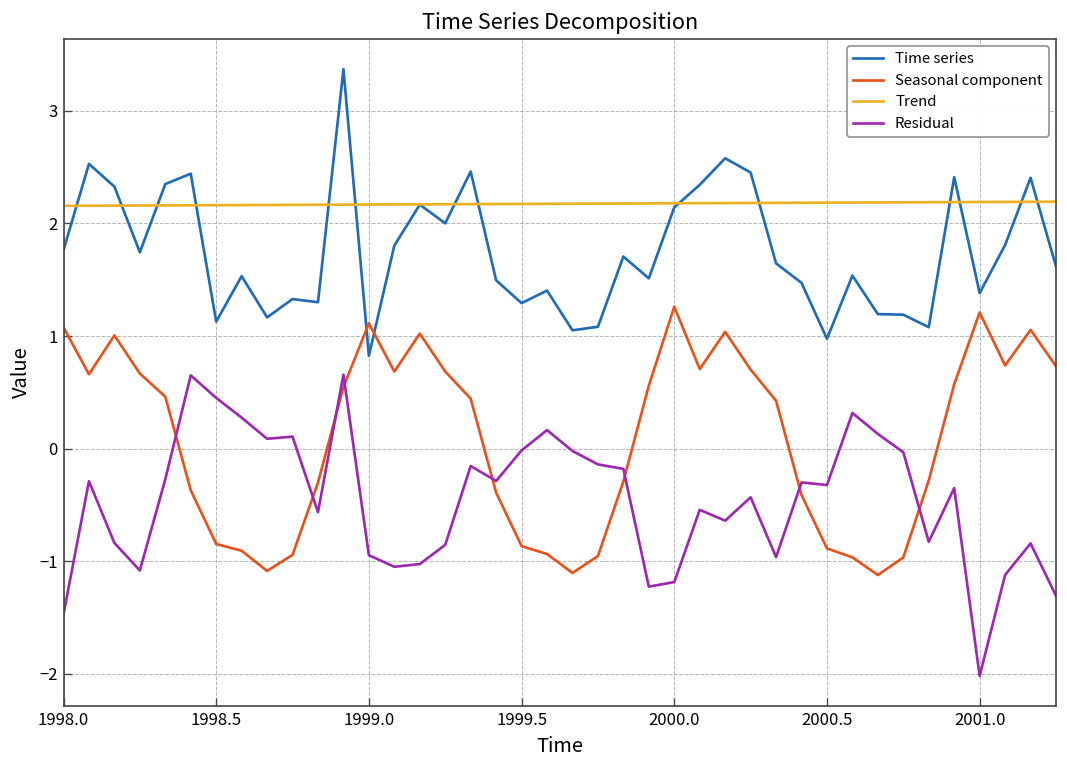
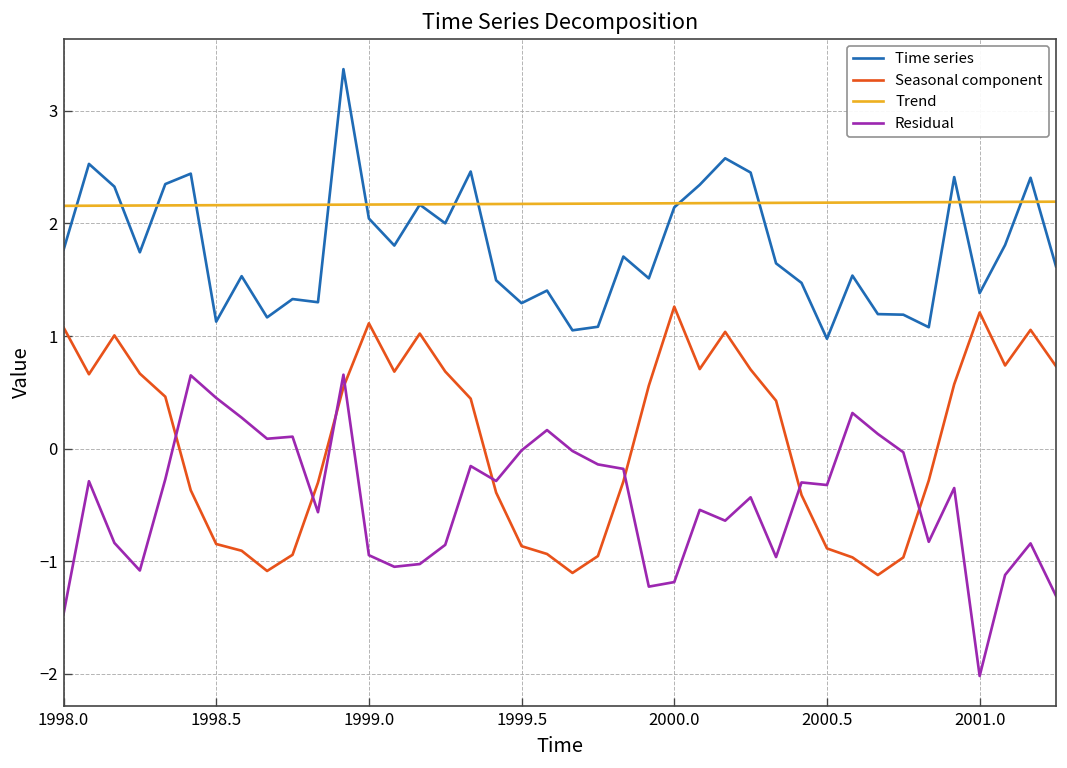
  {
    "Time series": {
      "1998.0": 1.8,
      "1998.5": 1.1,
-     "1999.0": 0.8,
+     "1999.0": 2.0,
      "1999.5": 1.3,
      "2000.0": 2.1,
      "2000.5": 1.0,
      "2001.0": 1.4
    },
    "Seasonal component": {
      "1998.0": 1.1,
      "1998.5": -0.8,
      "1999.0": 1.1,
      "1999.5": -0.9,
      "2000.0": 1.3,
      "2000.5": -0.9,
      "2001.0": 1.2
    },
    "Trend": {
      "1998.0": 2.2,
      "1998.5": 2.2,
      "1999.0": 2.2,
      "1999.5": 2.2,
      "2000.0": 2.2,
      "2000.5": 2.2,
      "2001.0": 2.2
    },
    "Residual": {
      "1998.0": -1.5,
      "1998.5": 0.5,
      "1999.0": -0.9,
      "1999.5": 0.0,
      "2000.0": -1.2,
      "2000.5": -0.3,
      "2001.0": -2.0
    }
  }
